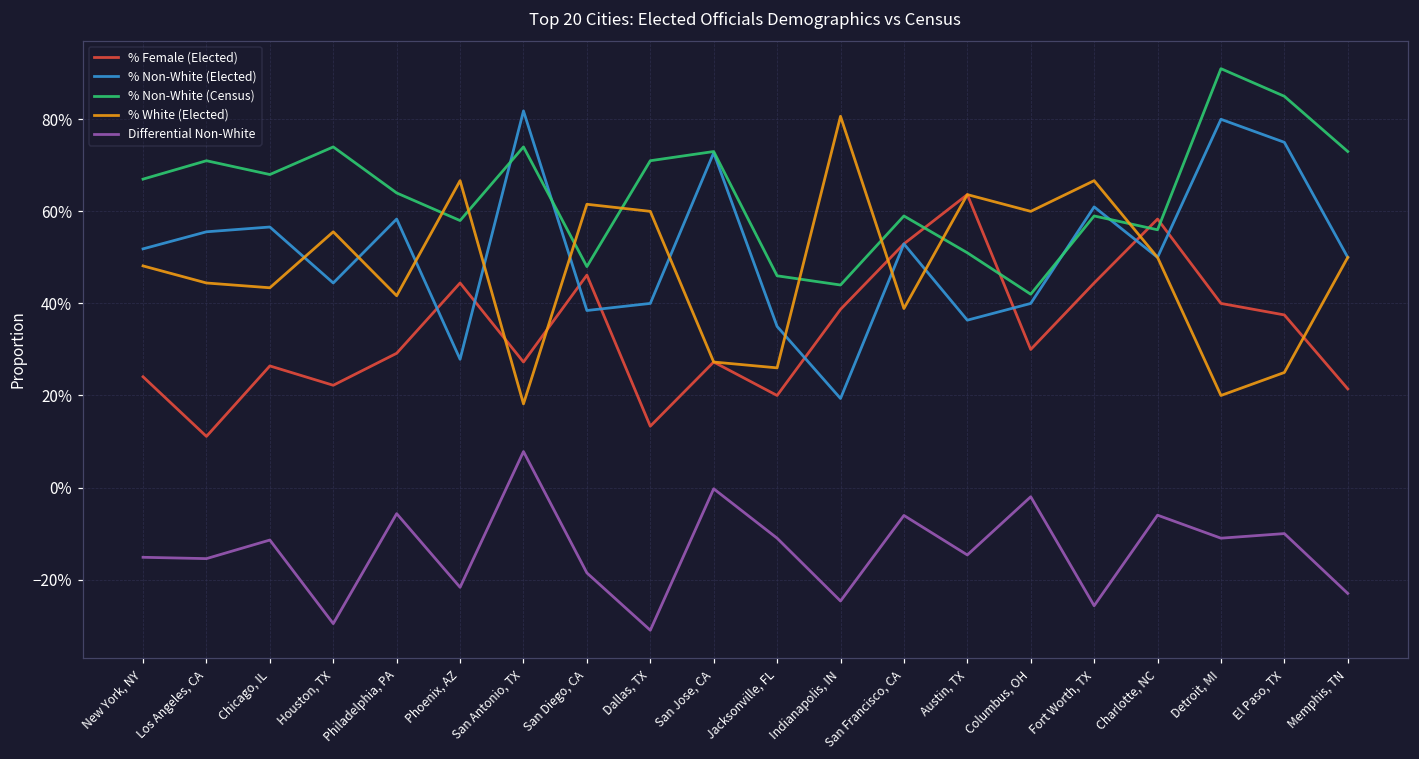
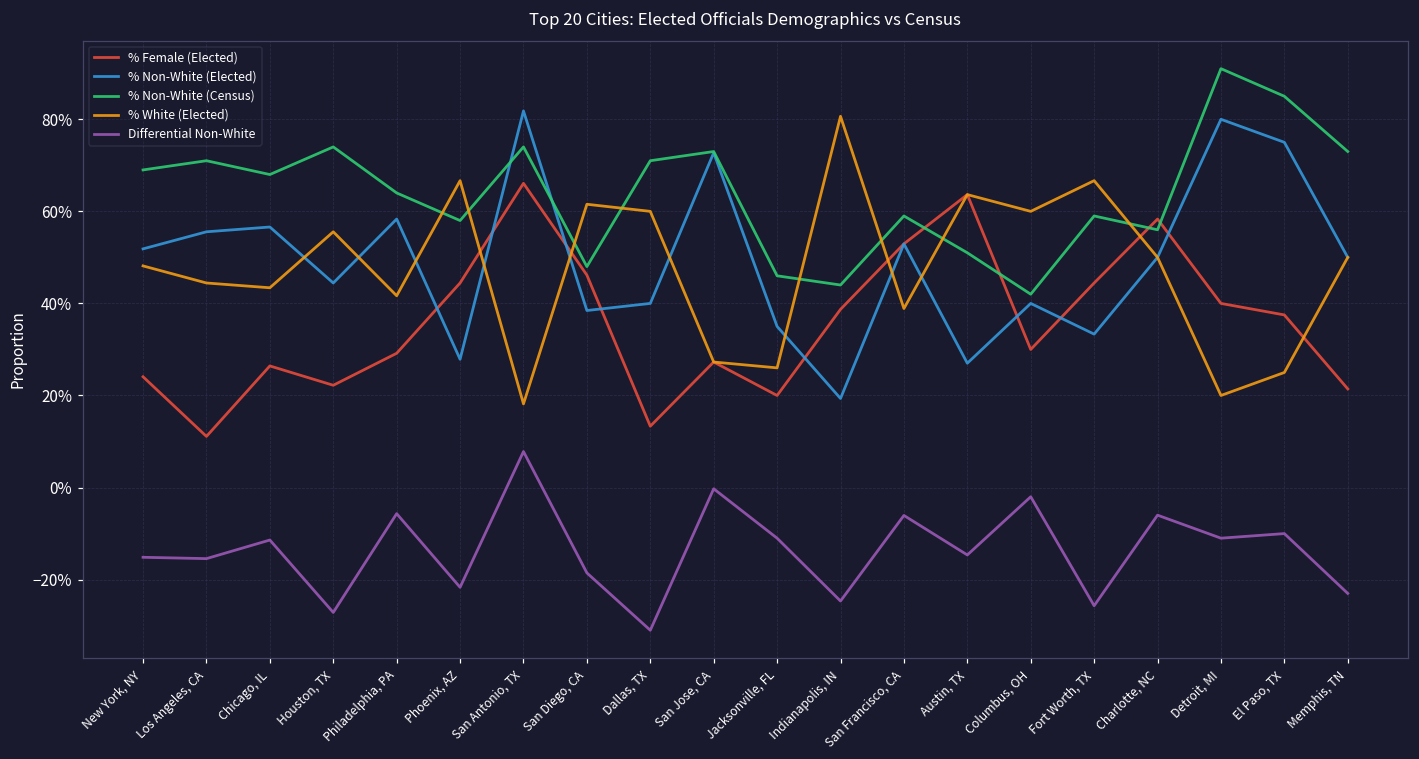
  {
    "% Female (Elected)": {
      "New York, NY": "24%",
      "Los Angeles, CA": "11%",
      "Chicago, IL": "26%",
      "Houston, TX": "22%",
      "Philadelphia, PA": "29%",
      "Phoenix, AZ": "44%",
-     "San Antonio, TX": "27%",
+     "San Antonio, TX": "66%",
      "San Diego, CA": "46%",
      "Dallas, TX": "13%",
      "Jacksonville, FL": "20%",
      "Indianapolis, IN": "39%",
      "Columbus, OH": "30%",
      "Fort Worth, TX": "44%",
      "Charlotte, NC": "58%",
      "Detroit, MI": "40%",
      "El Paso, TX": "38%",
      "Memphis, TN": "21%"
    },
    "% Non-White (Elected)": {
      "New York, NY": "52%",
      "Los Angeles, CA": "56%",
      "Chicago, IL": "57%",
      "Houston, TX": "44%",
      "Philadelphia, PA": "58%",
      "Phoenix, AZ": "28%",
      "San Antonio, TX": "82%",
      "San Diego, CA": "38%",
      "Dallas, TX": "40%",
      "Jacksonville, FL": "35%",
      "Indianapolis, IN": "19%",
-     "Austin, TX": "36%",
+     "Austin, TX": "27%",
      "Columbus, OH": "40%",
-     "Fort Worth, TX": "61%",
+     "Fort Worth, TX": "33%",
      "Detroit, MI": "80%",
      "El Paso, TX": "75%"
    },
    "% Non-White (Census)": {
-     "New York, NY": "67%",
+     "New York, NY": "69%",
      "Los Angeles, CA": "71%",
      "Chicago, IL": "68%",
      "Houston, TX": "74%",
      "Philadelphia, PA": "64%",
      "Phoenix, AZ": "58%",
      "San Antonio, TX": "74%",
      "San Diego, CA": "48%",
      "Dallas, TX": "71%",
      "Jacksonville, FL": "46%",
      "Indianapolis, IN": "44%",
      "San Francisco, CA": "59%",
      "Austin, TX": "51%",
      "Columbus, OH": "42%",
      "Fort Worth, TX": "59%",
      "Charlotte, NC": "56%",
      "Detroit, MI": "91%",
      "El Paso, TX": "85%",
      "Memphis, TN": "73%"
    },
    "% White (Elected)": {
      "New York, NY": "48%",
      "Los Angeles, CA": "44%",
      "Chicago, IL": "43%",
      "Houston, TX": "56%",
      "Philadelphia, PA": "42%",
      "Phoenix, AZ": "67%",
      "San Antonio, TX": "18%",
      "San Diego, CA": "62%",
      "Dallas, TX": "60%",
      "Jacksonville, FL": "26%",
      "Indianapolis, IN": "81%",
      "San Francisco, CA": "39%",
      "Columbus, OH": "60%",
      "Fort Worth, TX": "67%",
      "Detroit, MI": "20%",
      "El Paso, TX": "25%"
    },
    "Differential Non-White": {
      "New York, NY": "-15%",
      "Los Angeles, CA": "-15%",
      "Chicago, IL": "-11%",
-     "Houston, TX": "-30%",
+     "Houston, TX": "-27%",
      "Philadelphia, PA": "-6%",
      "Phoenix, AZ": "-22%",
      "San Antonio, TX": "8%",
      "San Diego, CA": "-19%",
      "Dallas, TX": "-31%",
      "San Jose, CA": "0%",
      "Jacksonville, FL": "-11%",
      "Indianapolis, IN": "-25%",
      "San Francisco, CA": "-6%",
      "Austin, TX": "-15%",
      "Columbus, OH": "-2%",
      "Fort Worth, TX": "-26%",
      "Charlotte, NC": "-6%",
      "Detroit, MI": "-11%",
      "El Paso, TX": "-10%",
      "Memphis, TN": "-23%"
    }
  }
